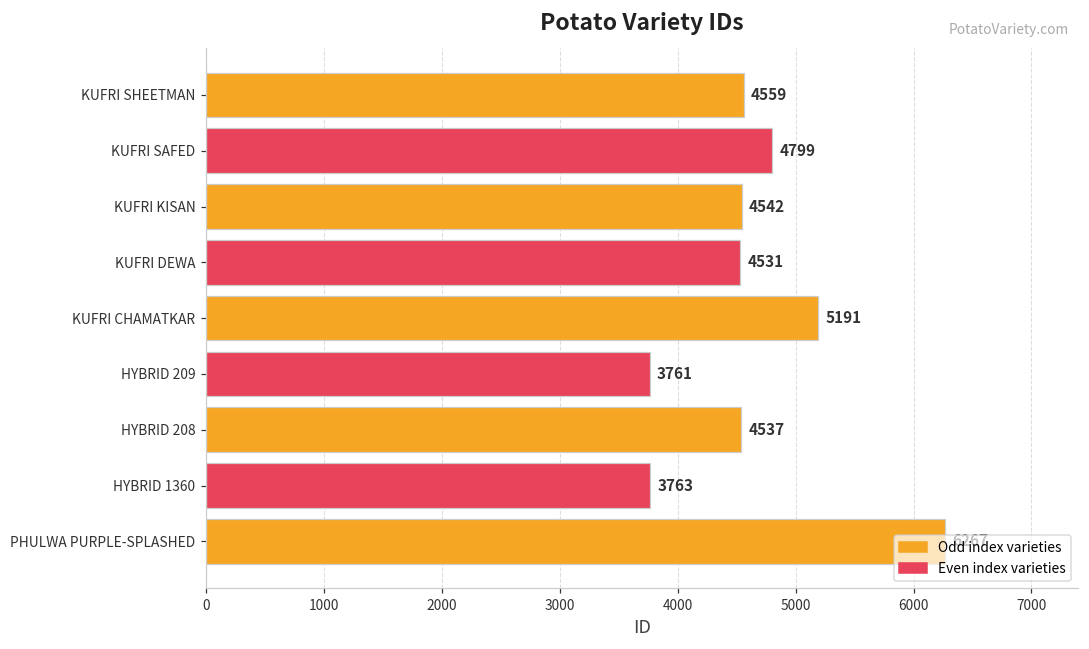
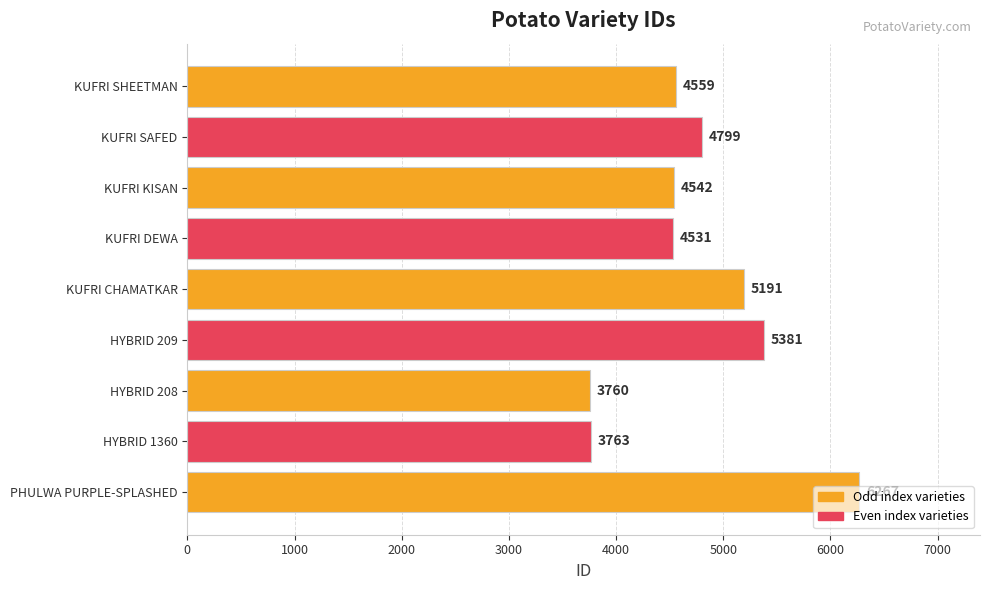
  {
    "KUFRI SHEETMAN": 4559,
    "KUFRI SAFED": 4799,
    "KUFRI KISAN": 4542,
    "KUFRI DEWA": 4531,
    "KUFRI CHAMATKAR": 5191,
-   "HYBRID 209": 3761,
-   "HYBRID 208": 4537,
+   "HYBRID 209": 5381,
+   "HYBRID 208": 3760,
    "HYBRID 1360": 3763
  }
